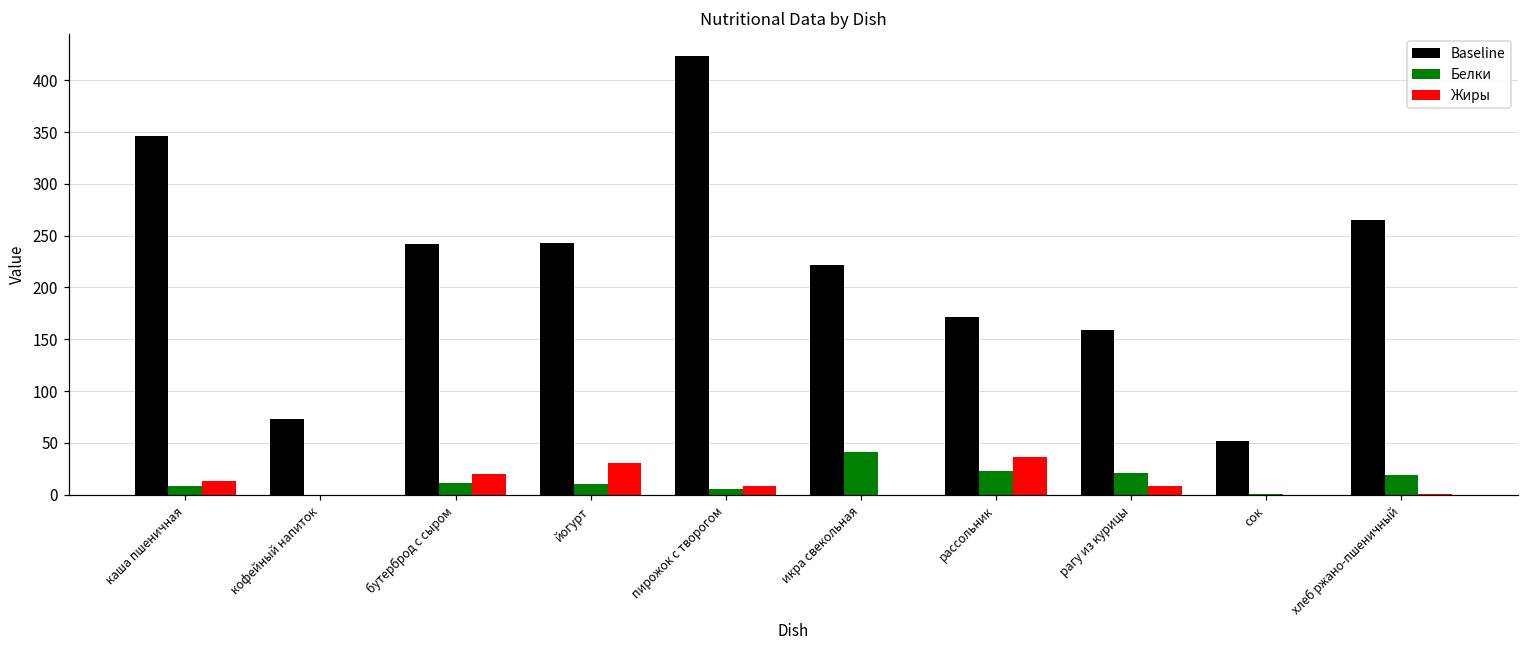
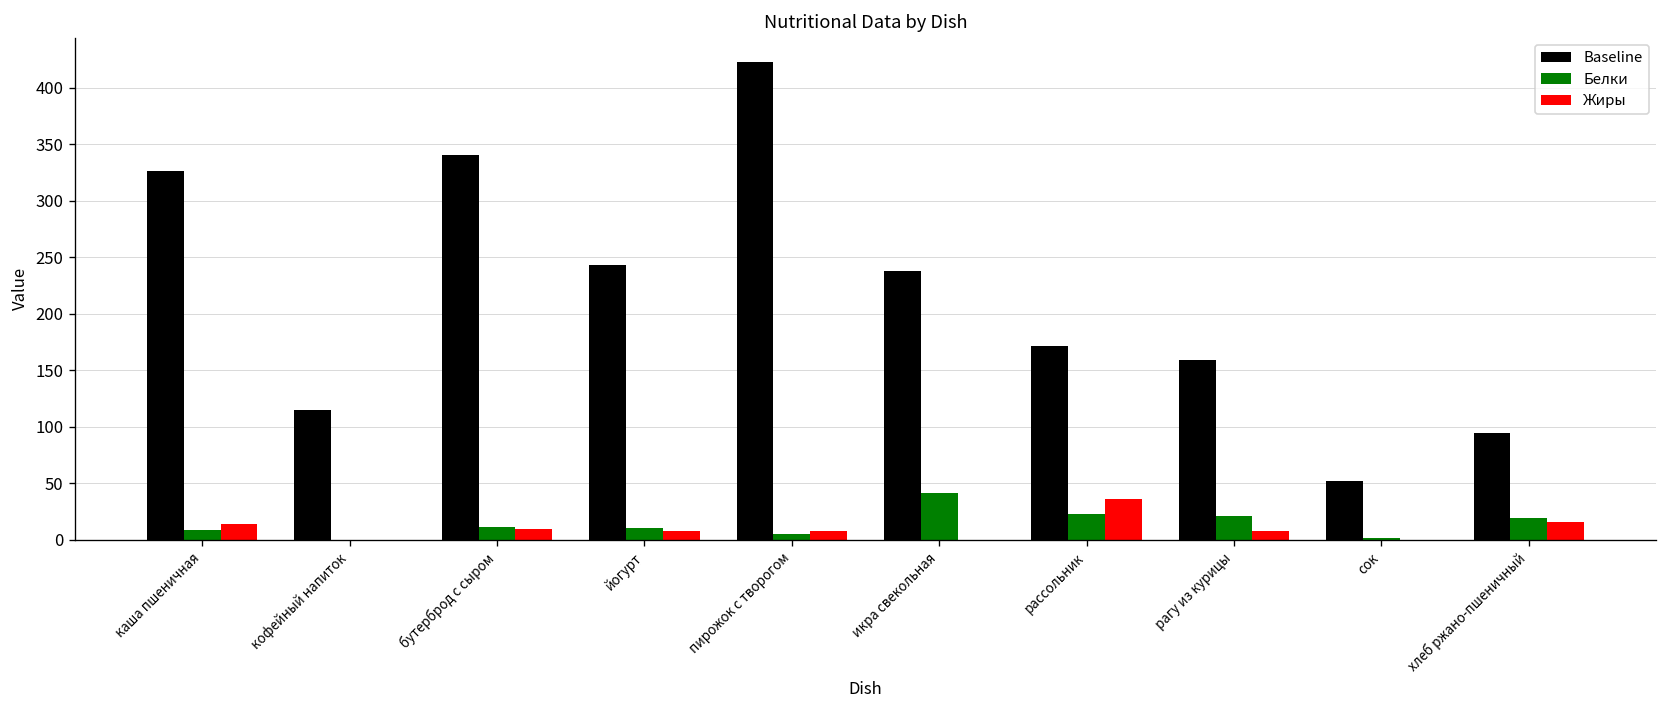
  {
    "Baseline": {
-     "каша пшеничная": 350,
-     "кофейный напиток": 70,
-     "бутерброд с сыром": 240,
+     "каша пшеничная": 330,
+     "кофейный напиток": 120,
+     "бутерброд с сыром": 340,
      "йогурт": 240,
      "пирожок с творогом": 420,
-     "икра свекольная": 220,
+     "икра свекольная": 240,
      "рассольник": 170,
      "рагу из курицы": 160,
      "сок": 50,
-     "хлеб ржано-пшеничный": 270
+     "хлеб ржано-пшеничный": 90
    },
    "Белки": {
      "каша пшеничная": 10,
      "кофейный напиток": 0,
      "бутерброд с сыром": 10,
      "йогурт": 10,
      "пирожок с творогом": 10,
      "икра свекольная": 40,
      "рассольник": 20,
      "рагу из курицы": 20,
      "хлеб ржано-пшеничный": 20
    },
    "Жиры": {
      "каша пшеничная": 10,
      "кофейный напиток": 0,
-     "бутерброд с сыром": 20,
-     "йогурт": 30,
+     "бутерброд с сыром": 10,
+     "йогурт": 10,
      "пирожок с творогом": 10,
      "икра свекольная": 0,
      "рассольник": 40,
      "рагу из курицы": 10,
      "сок": 0,
-     "хлеб ржано-пшеничный": 0
+     "хлеб ржано-пшеничный": 20
    }
  }
